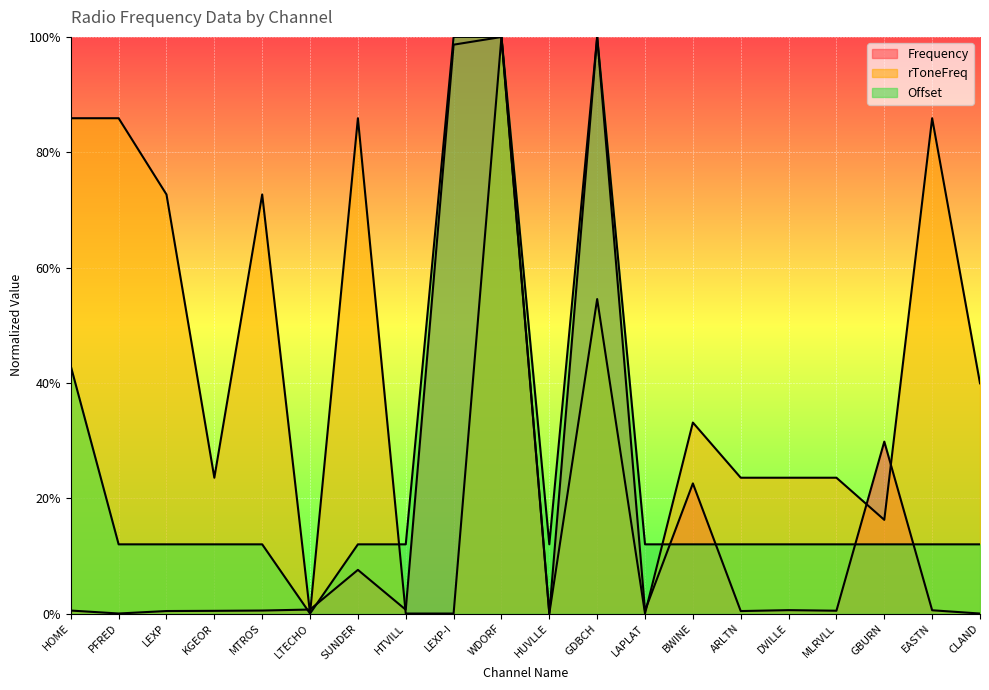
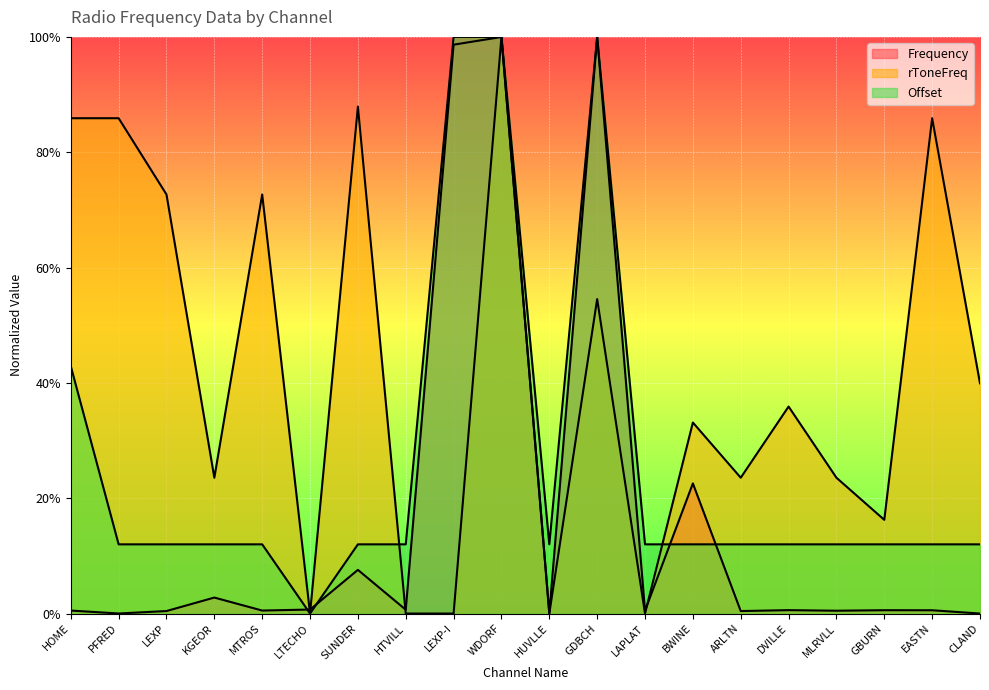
  {
    "Frequency": {
      "HOME": "1%",
      "PFRED": "0%",
      "LEXP": "0%",
-     "KGEOR": "0%",
+     "KGEOR": "3%",
      "MTROS": "1%",
      "LTECHO": "1%",
      "SUNDER": "8%",
      "HTVILL": "1%",
      "LEXP-I": "99%",
      "LAPLAT": "1%",
      "BWINE": "23%",
      "ARLTN": "0%",
      "DVILLE": "1%",
      "MLRVLL": "0%",
-     "GBURN": "30%",
+     "GBURN": "1%",
      "EASTN": "1%",
      "CLAND": "0%"
    },
    "rToneFreq": {
      "HOME": "86%",
      "PFRED": "86%",
      "LEXP": "73%",
      "KGEOR": "24%",
      "MTROS": "73%",
-     "SUNDER": "86%",
+     "SUNDER": "88%",
      "HTVILL": "0%",
      "LEXP-I": "0%",
      "GDBCH": "55%",
      "LAPLAT": "0%",
      "BWINE": "33%",
      "ARLTN": "24%",
-     "DVILLE": "24%",
+     "DVILLE": "36%",
      "MLRVLL": "24%",
      "GBURN": "16%",
      "EASTN": "86%",
      "CLAND": "40%"
    },
    "Offset": {
      "HOME": "43%",
      "PFRED": "12%",
      "LEXP": "12%",
      "KGEOR": "12%",
      "MTROS": "12%",
      "SUNDER": "12%",
      "HTVILL": "12%",
      "LEXP-I": "100%",
      "HUVLLE": "12%",
      "LAPLAT": "12%",
      "BWINE": "12%",
      "ARLTN": "12%",
      "DVILLE": "12%",
      "MLRVLL": "12%",
      "GBURN": "12%",
      "EASTN": "12%",
      "CLAND": "12%"
    }
  }
